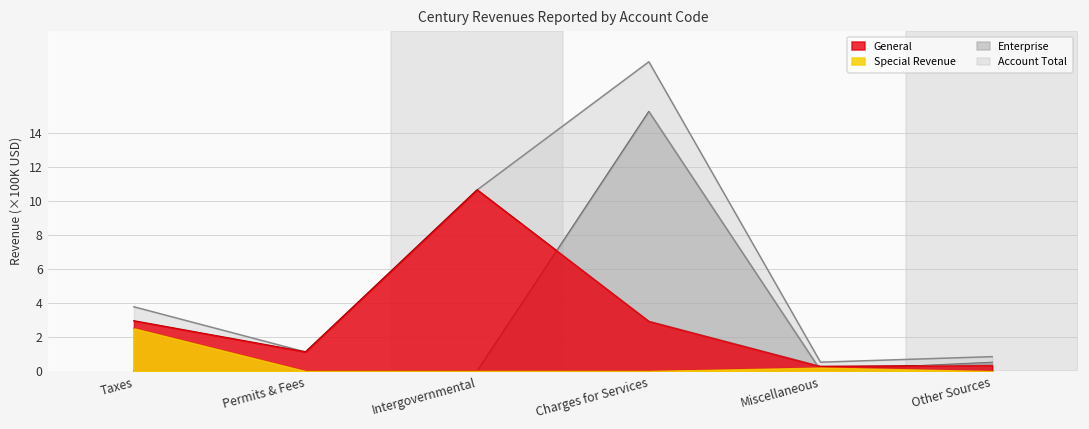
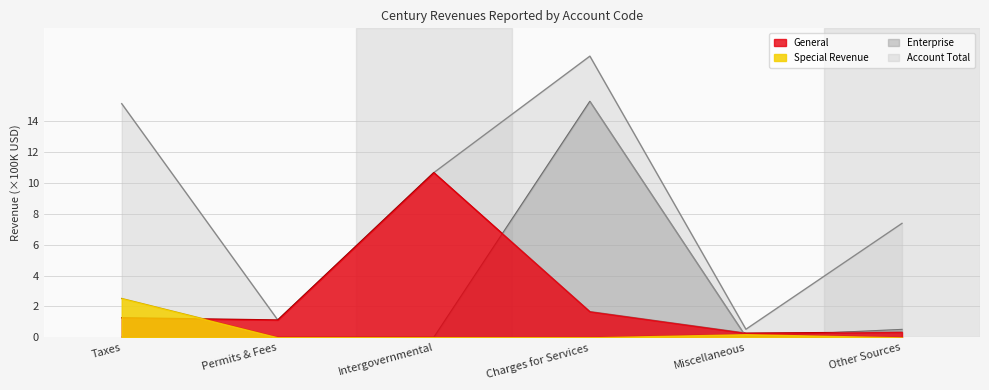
  {
    "Account Total": {
-     "Taxes": 3.8,
+     "Taxes": 15.1,
      "Charges for Services": 18.2,
      "Miscellaneous": 0.5,
-     "Other Sources": 0.9
+     "Other Sources": 7.4
    },
    "Enterprise": {
      "Taxes": 0.0,
      "Charges for Services": 15.3,
      "Other Sources": 0.5
    },
    "General": {
-     "Taxes": 3.0,
-     "Charges for Services": 2.9,
+     "Taxes": 1.3,
+     "Charges for Services": 1.7,
      "Other Sources": 0.3
    },
    "Special Revenue": {
      "Taxes": 2.5,
      "Charges for Services": 0.0,
      "Other Sources": 0.0
    }
  }
